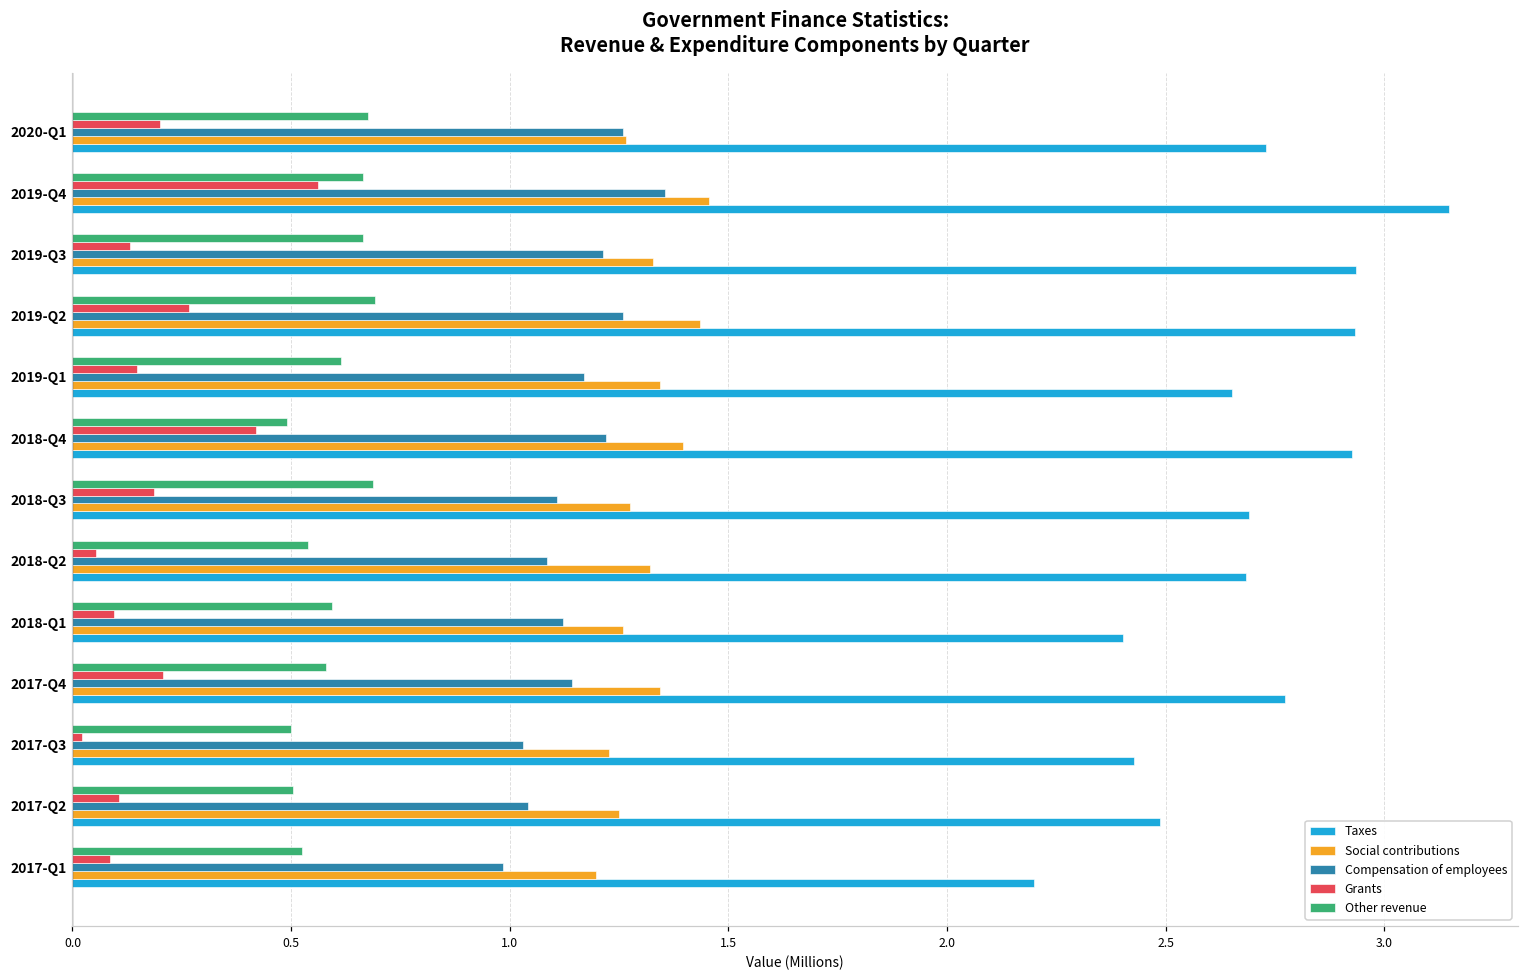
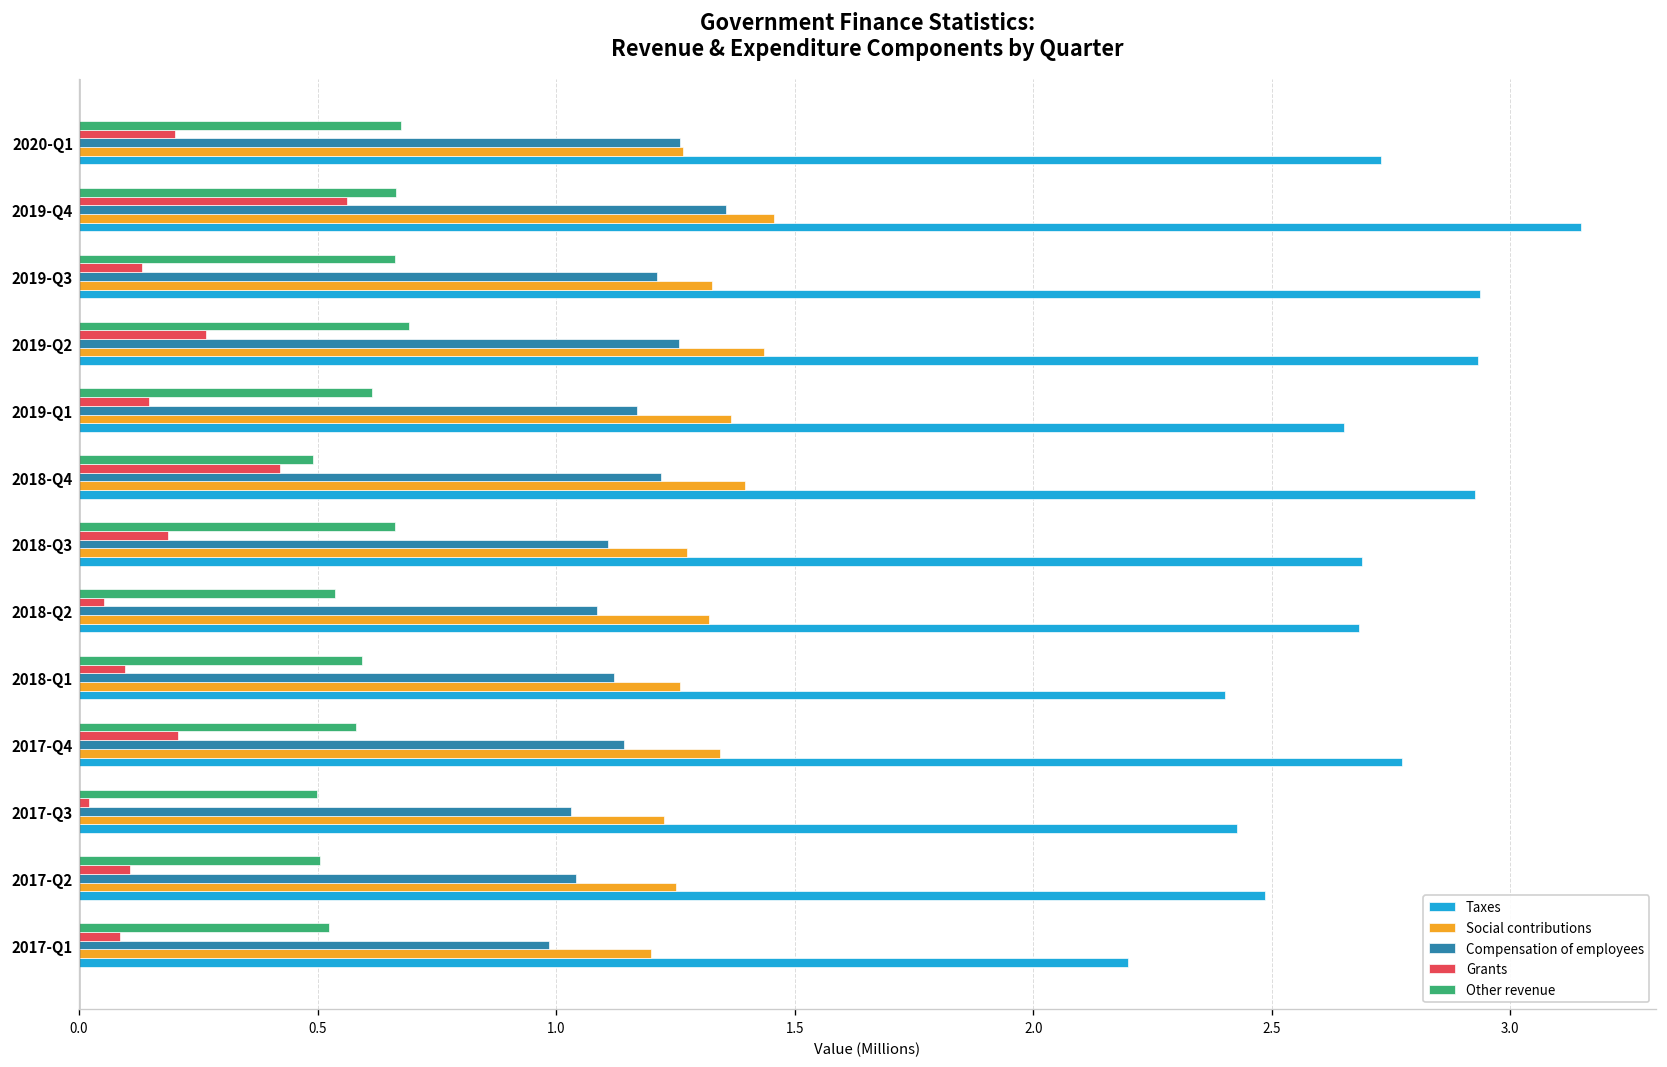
  {
    "Taxes": {
      "2020-Q1": 2.73,
      "2019-Q4": 3.15,
      "2019-Q3": 2.94,
      "2019-Q2": 2.93,
      "2019-Q1": 2.65,
      "2018-Q4": 2.93,
      "2018-Q3": 2.69,
      "2018-Q2": 2.68,
      "2018-Q1": 2.40,
      "2017-Q4": 2.77,
      "2017-Q3": 2.43,
      "2017-Q2": 2.49,
      "2017-Q1": 2.20
    },
    "Social contributions": {
      "2020-Q1": 1.27,
      "2019-Q4": 1.46,
      "2019-Q3": 1.33,
      "2019-Q2": 1.44,
-     "2019-Q1": 1.34,
+     "2019-Q1": 1.37,
      "2018-Q4": 1.40,
      "2018-Q3": 1.28,
      "2018-Q2": 1.32,
      "2018-Q1": 1.26,
      "2017-Q4": 1.34,
      "2017-Q3": 1.23,
      "2017-Q2": 1.25,
      "2017-Q1": 1.20
    },
    "Compensation of employees": {
      "2020-Q1": 1.26,
      "2019-Q4": 1.36,
      "2019-Q3": 1.21,
      "2019-Q2": 1.26,
      "2019-Q1": 1.17,
      "2018-Q4": 1.22,
      "2018-Q3": 1.11,
      "2018-Q2": 1.09,
      "2018-Q1": 1.12,
      "2017-Q4": 1.14,
      "2017-Q3": 1.03,
      "2017-Q2": 1.04,
      "2017-Q1": 0.98
    },
    "Grants": {
      "2020-Q1": 0.20,
      "2019-Q4": 0.56,
      "2019-Q3": 0.13,
      "2019-Q2": 0.27,
      "2019-Q1": 0.15,
      "2018-Q4": 0.42,
      "2018-Q3": 0.19,
      "2018-Q2": 0.05,
      "2018-Q1": 0.10,
      "2017-Q4": 0.21,
      "2017-Q3": 0.02,
      "2017-Q2": 0.11,
      "2017-Q1": 0.09
    },
    "Other revenue": {
      "2020-Q1": 0.68,
      "2019-Q4": 0.67,
      "2019-Q3": 0.66,
      "2019-Q2": 0.69,
      "2019-Q1": 0.61,
      "2018-Q4": 0.49,
-     "2018-Q3": 0.69,
+     "2018-Q3": 0.66,
      "2018-Q2": 0.54,
      "2018-Q1": 0.59,
      "2017-Q4": 0.58,
      "2017-Q3": 0.50,
      "2017-Q2": 0.50,
      "2017-Q1": 0.52
    }
  }
